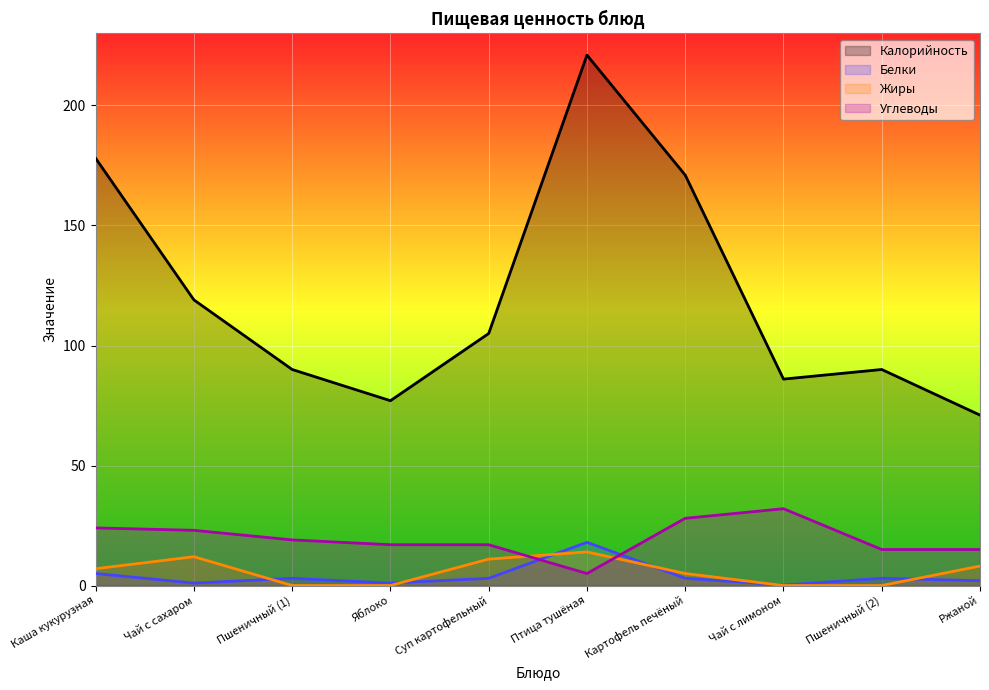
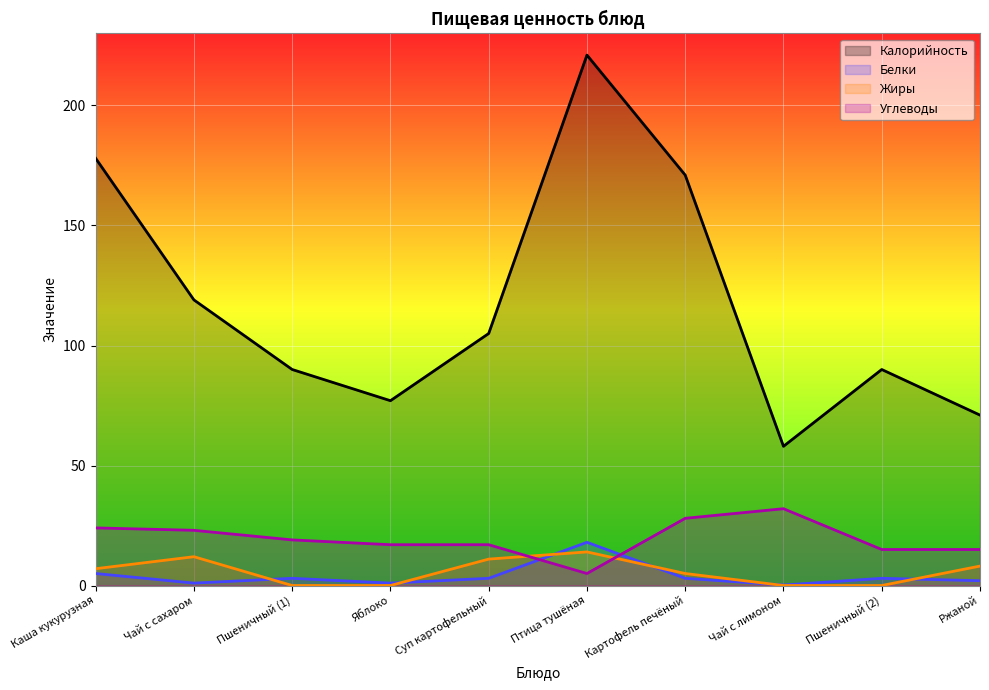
  {
    "Калорийность": {
      "Каша кукурузная": 178,
      "Чай с сахаром": 119,
      "Пшеничный (1)": 90,
      "Яблоко": 77,
      "Суп картофельный": 105,
      "Птица тушёная": 221,
      "Картофель печёный": 171,
-     "Чай с лимоном": 86,
+     "Чай с лимоном": 58,
      "Пшеничный (2)": 90,
      "Ржаной": 71
    },
    "Жиры": {
      "Каша кукурузная": 7,
      "Чай с сахаром": 12,
      "Пшеничный (1)": 0,
      "Суп картофельный": 11,
      "Птица тушёная": 14,
      "Картофель печёный": 5,
      "Пшеничный (2)": 0,
      "Ржаной": 8
    }
  }
